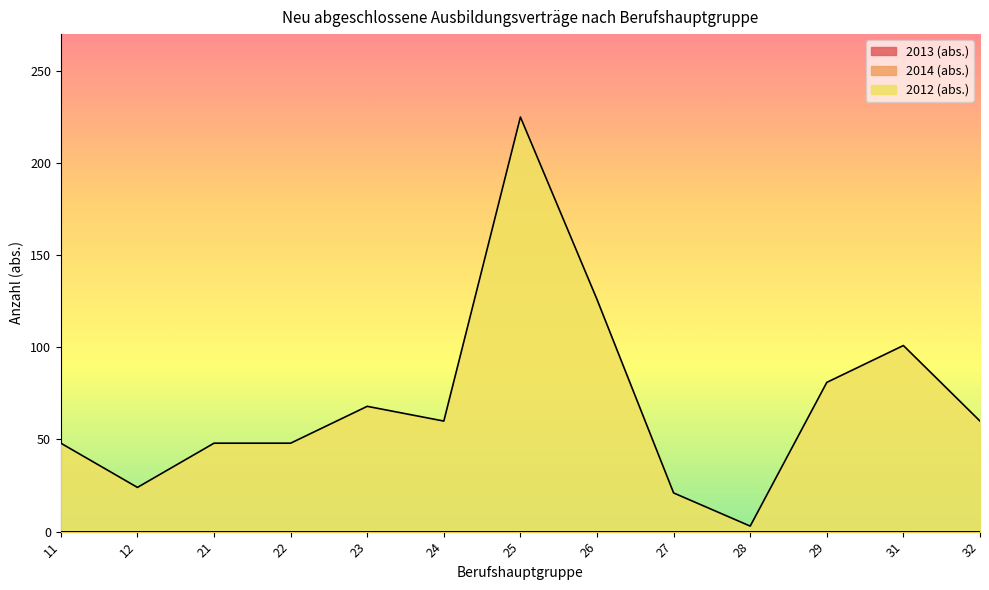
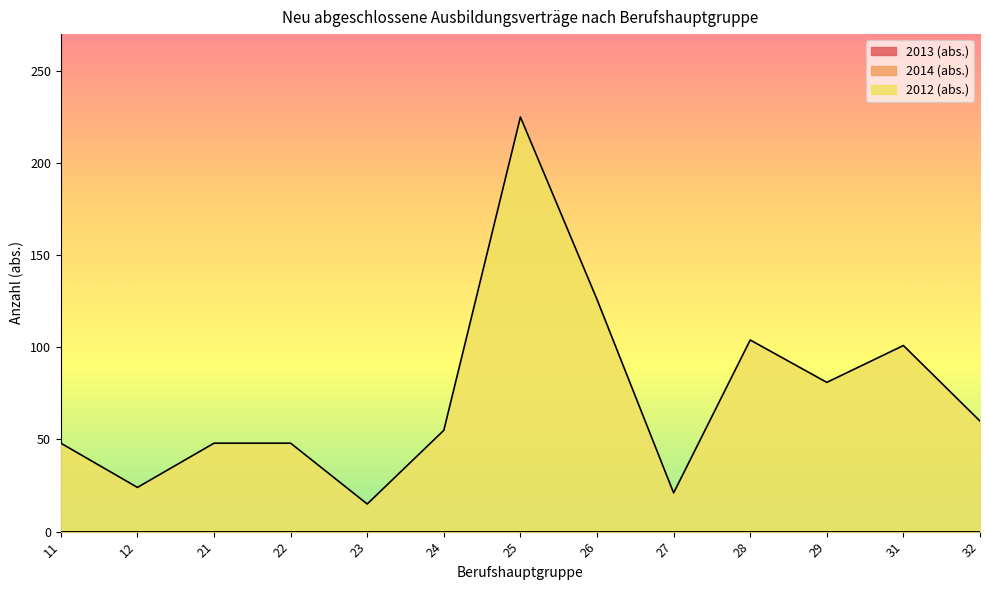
  {
    "2014 (abs.)": {
      "11": 0,
      "12": 0,
      "21": 0,
      "22": 0,
      "23": 0,
      "24": 0,
      "25": 0,
      "26": 0,
      "27": 0,
      "28": 0,
      "29": 0,
      "31": 0,
      "32": 0
    },
    "2012 (abs.)": {
      "11": 48,
      "12": 24,
      "21": 48,
      "22": 48,
-     "23": 68,
-     "24": 60,
+     "23": 15,
+     "24": 55,
      "25": 225,
      "26": 126,
      "27": 21,
-     "28": 3,
+     "28": 104,
      "29": 81,
      "31": 101,
      "32": 60
    }
  }
